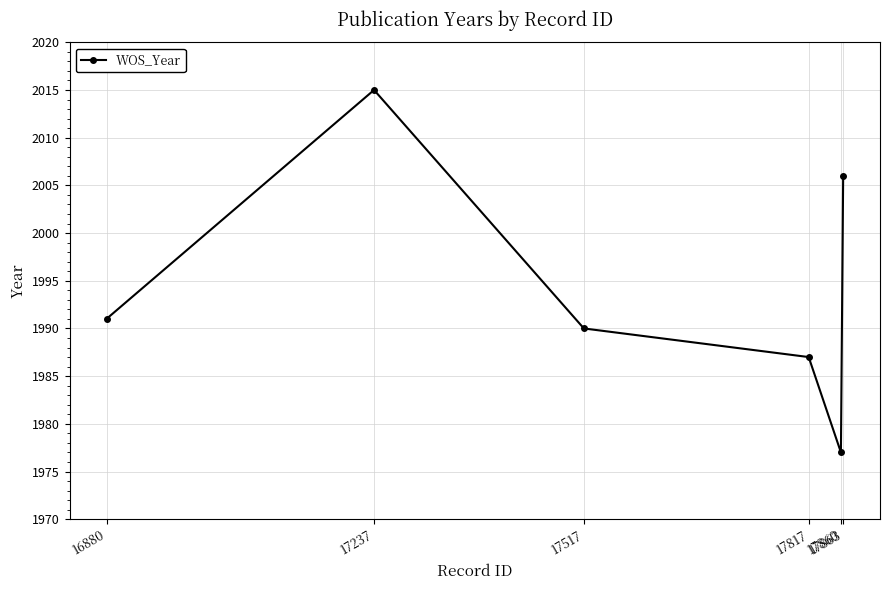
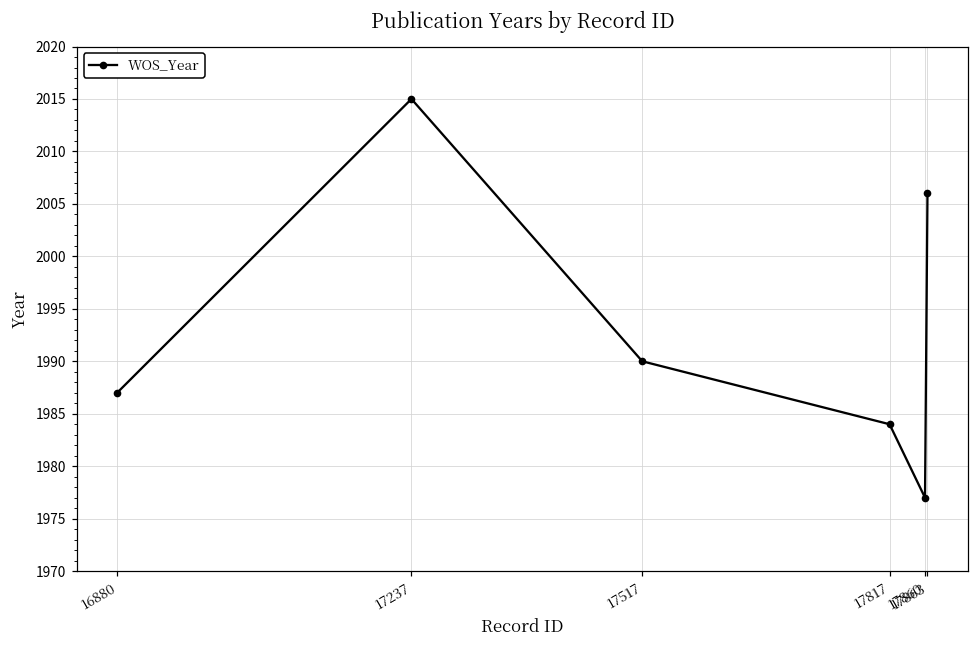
  {
-   "16880": 1991,
+   "16880": 1987,
    "17237": 2015,
    "17517": 1990,
-   "17817": 1987,
+   "17817": 1984,
    "17860": 1977,
    "17863": 2006
  }
